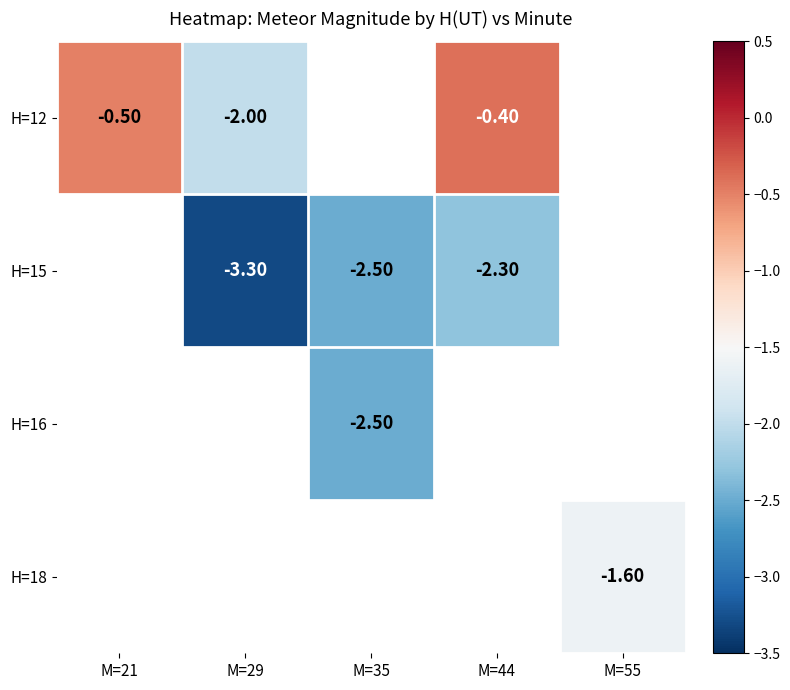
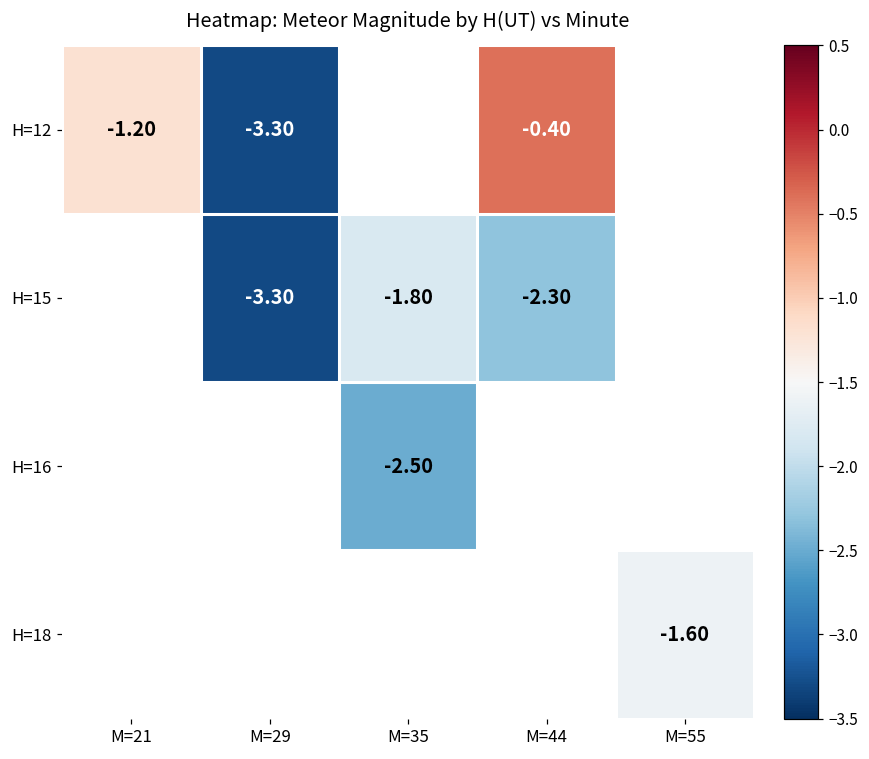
  {
    "H=12": {
-     "M=21": -0.50,
-     "M=29": -2.00,
+     "M=21": -1.20,
+     "M=29": -3.30,
      "M=44": -0.40
    },
    "H=15": {
      "M=29": -3.30,
-     "M=35": -2.50,
+     "M=35": -1.80,
      "M=44": -2.30
    },
    "H=16": {
      "M=35": -2.50
    },
    "H=18": {
      "M=55": -1.60
    }
  }
